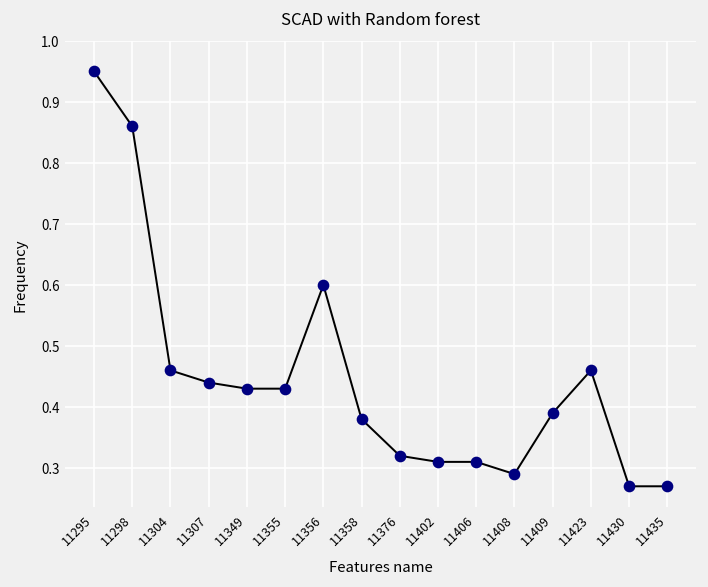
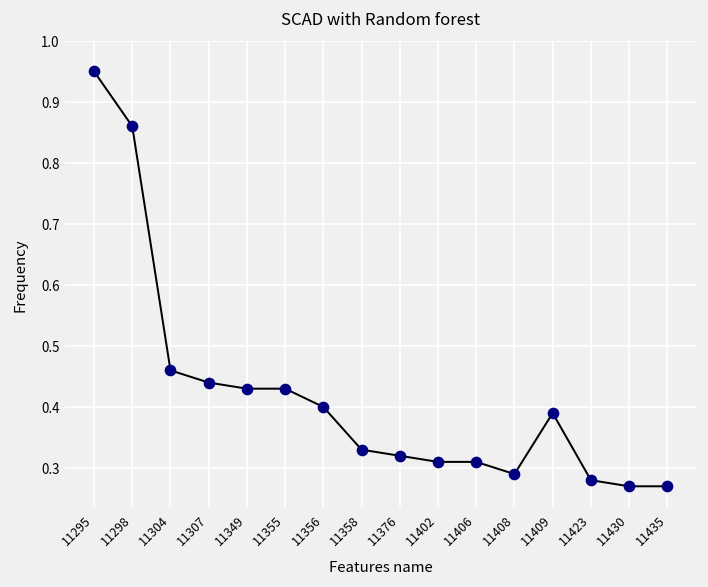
  {
    "11295": 0.95,
    "11298": 0.86,
    "11304": 0.46,
    "11307": 0.44,
    "11349": 0.43,
    "11355": 0.43,
-   "11356": 0.6,
-   "11358": 0.38,
+   "11356": 0.4,
+   "11358": 0.33,
    "11376": 0.32,
    "11402": 0.31,
    "11406": 0.31,
    "11408": 0.29,
    "11409": 0.39,
-   "11423": 0.46,
+   "11423": 0.28,
    "11430": 0.27,
    "11435": 0.27
  }
